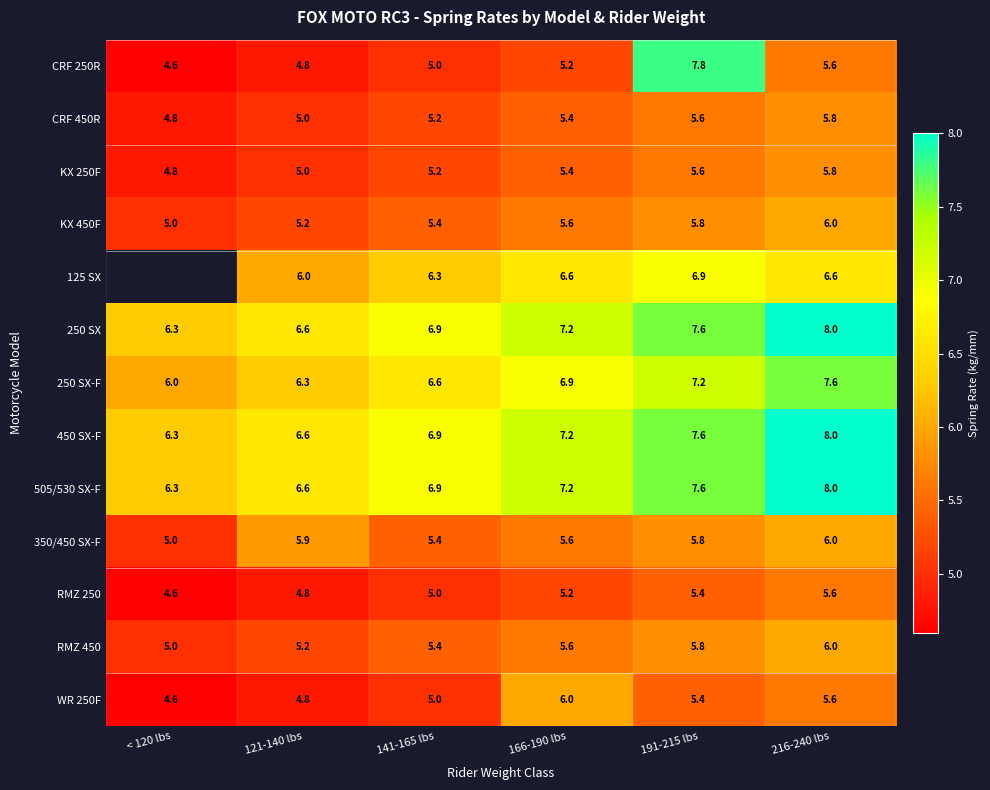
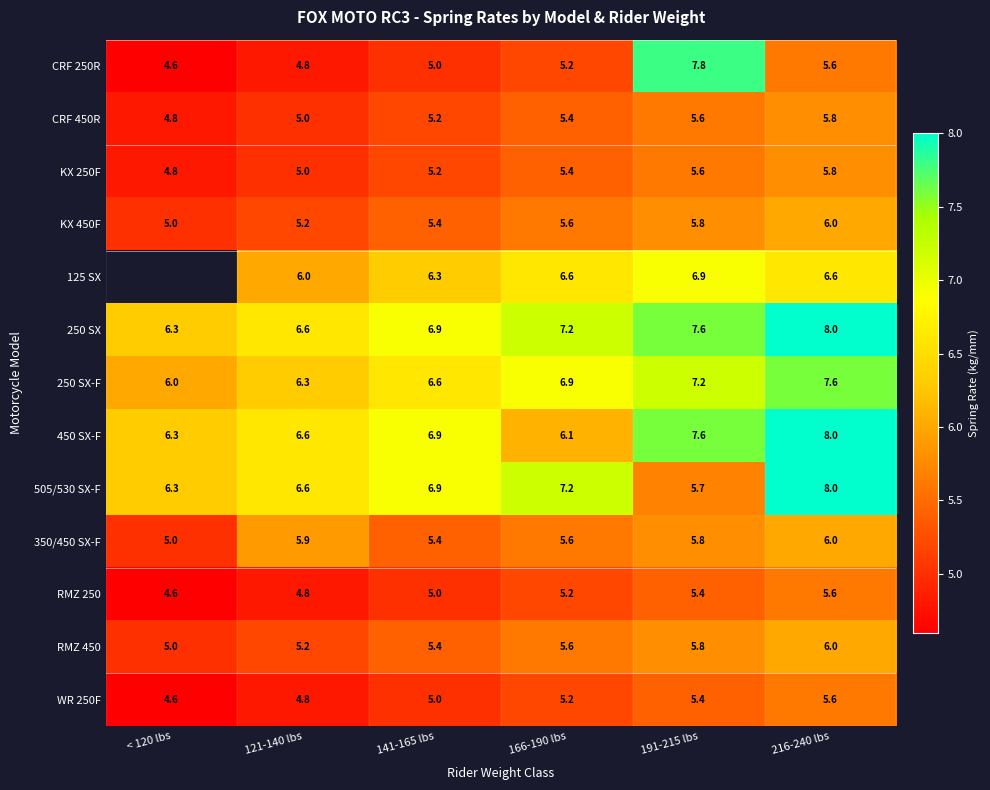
  {
    "CRF 250R": {
      "< 120 lbs": 4.6,
      "121-140 lbs": 4.8,
      "141-165 lbs": 5.0,
      "166-190 lbs": 5.2,
      "191-215 lbs": 7.8,
      "216-240 lbs": 5.6
    },
    "CRF 450R": {
      "< 120 lbs": 4.8,
      "121-140 lbs": 5.0,
      "141-165 lbs": 5.2,
      "166-190 lbs": 5.4,
      "191-215 lbs": 5.6,
      "216-240 lbs": 5.8
    },
    "KX 250F": {
      "< 120 lbs": 4.8,
      "121-140 lbs": 5.0,
      "141-165 lbs": 5.2,
      "166-190 lbs": 5.4,
      "191-215 lbs": 5.6,
      "216-240 lbs": 5.8
    },
    "KX 450F": {
      "< 120 lbs": 5.0,
      "121-140 lbs": 5.2,
      "141-165 lbs": 5.4,
      "166-190 lbs": 5.6,
      "191-215 lbs": 5.8,
      "216-240 lbs": 6.0
    },
    "125 SX": {
      "121-140 lbs": 6.0,
      "141-165 lbs": 6.3,
      "166-190 lbs": 6.6,
      "191-215 lbs": 6.9,
      "216-240 lbs": 6.6
    },
    "250 SX": {
      "< 120 lbs": 6.3,
      "121-140 lbs": 6.6,
      "141-165 lbs": 6.9,
      "166-190 lbs": 7.2,
      "191-215 lbs": 7.6,
      "216-240 lbs": 8.0
    },
    "250 SX-F": {
      "< 120 lbs": 6.0,
      "121-140 lbs": 6.3,
      "141-165 lbs": 6.6,
      "166-190 lbs": 6.9,
      "191-215 lbs": 7.2,
      "216-240 lbs": 7.6
    },
    "450 SX-F": {
      "< 120 lbs": 6.3,
      "121-140 lbs": 6.6,
      "141-165 lbs": 6.9,
-     "166-190 lbs": 7.2,
+     "166-190 lbs": 6.1,
      "191-215 lbs": 7.6,
      "216-240 lbs": 8.0
    },
    "505/530 SX-F": {
      "< 120 lbs": 6.3,
      "121-140 lbs": 6.6,
      "141-165 lbs": 6.9,
      "166-190 lbs": 7.2,
-     "191-215 lbs": 7.6,
+     "191-215 lbs": 5.7,
      "216-240 lbs": 8.0
    },
    "350/450 SX-F": {
      "< 120 lbs": 5.0,
      "121-140 lbs": 5.9,
      "141-165 lbs": 5.4,
      "166-190 lbs": 5.6,
      "191-215 lbs": 5.8,
      "216-240 lbs": 6.0
    },
    "RMZ 250": {
      "< 120 lbs": 4.6,
      "121-140 lbs": 4.8,
      "141-165 lbs": 5.0,
      "166-190 lbs": 5.2,
      "191-215 lbs": 5.4,
      "216-240 lbs": 5.6
    },
    "RMZ 450": {
      "< 120 lbs": 5.0,
      "121-140 lbs": 5.2,
      "141-165 lbs": 5.4,
      "166-190 lbs": 5.6,
      "191-215 lbs": 5.8,
      "216-240 lbs": 6.0
    },
    "WR 250F": {
      "< 120 lbs": 4.6,
      "121-140 lbs": 4.8,
      "141-165 lbs": 5.0,
-     "166-190 lbs": 6.0,
+     "166-190 lbs": 5.2,
      "191-215 lbs": 5.4,
      "216-240 lbs": 5.6
    }
  }
